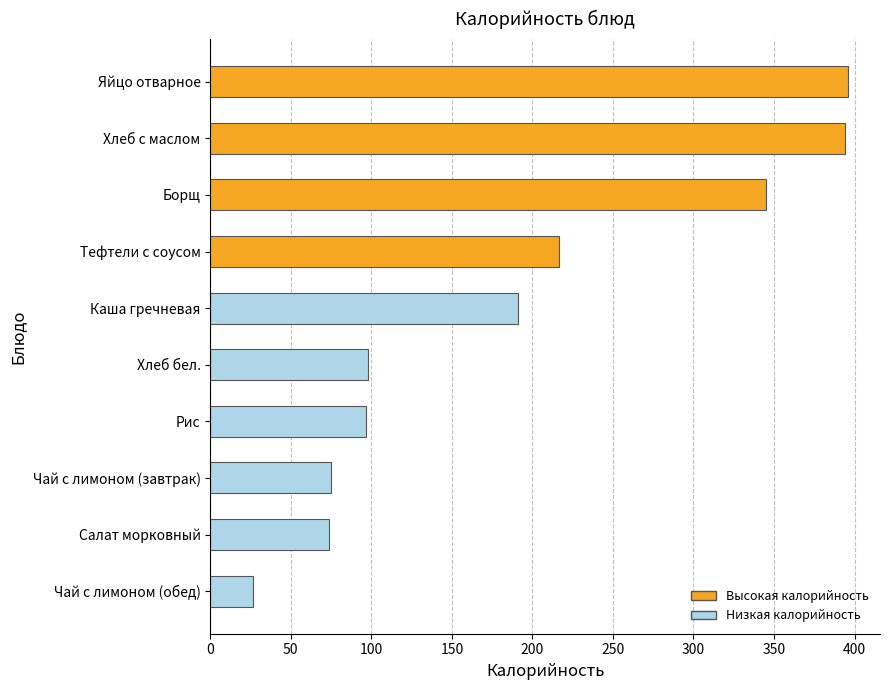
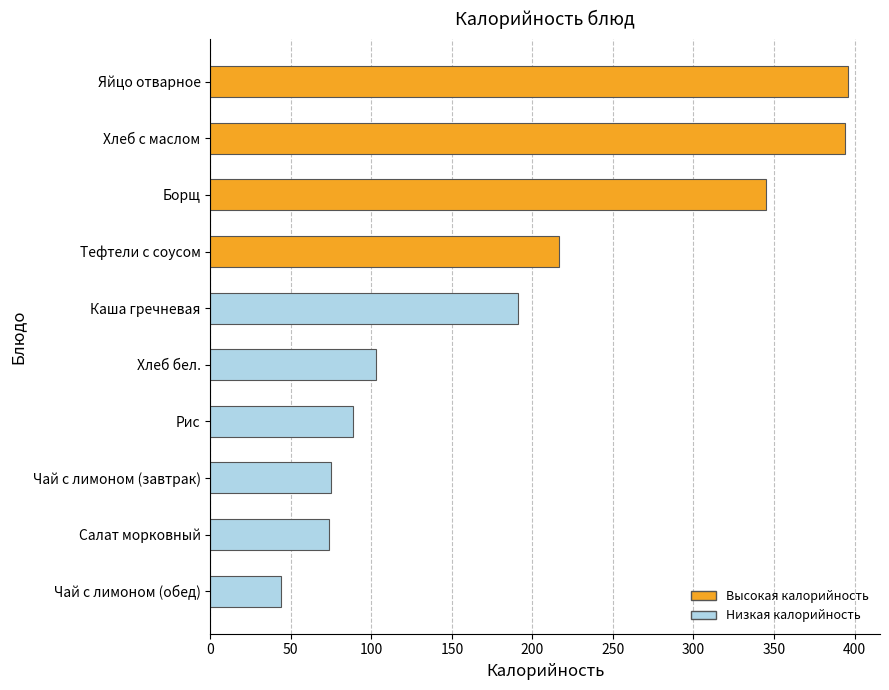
  {
    "Яйцо отварное": 396,
    "Хлеб с маслом": 394,
    "Борщ": 345,
    "Тефтели с соусом": 217,
    "Каша гречневая": 191,
-   "Хлеб бел.": 98,
-   "Рис": 96,
+   "Хлеб бел.": 103,
+   "Рис": 89,
    "Чай с лимоном (завтрак)": 75,
    "Салат морковный": 73,
-   "Чай с лимоном (обед)": 27
+   "Чай с лимоном (обед)": 44
  }
